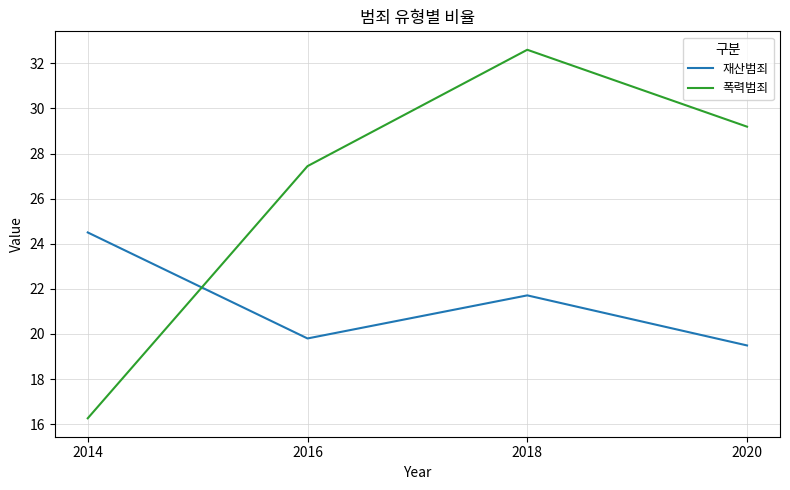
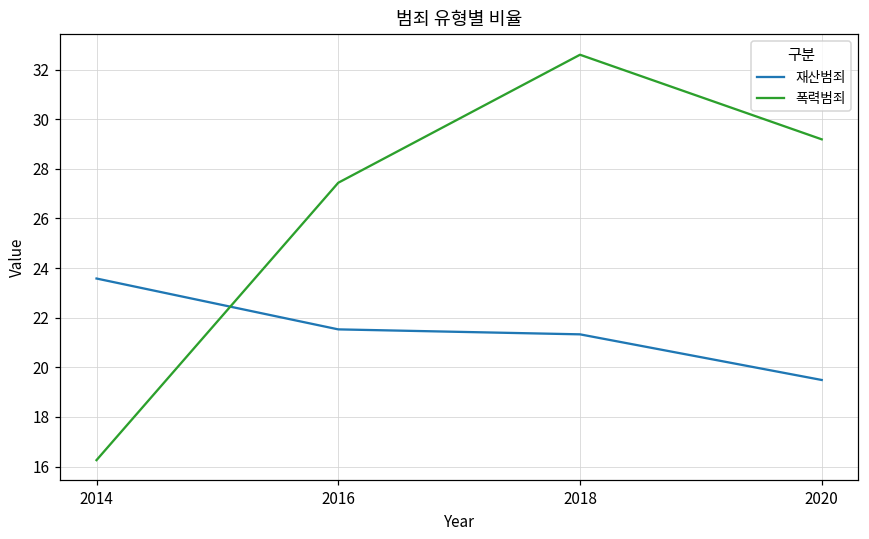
  {
    "재산범죄": {
-     "2014": 24.5,
-     "2016": 19.8,
-     "2018": 21.7,
+     "2014": 23.6,
+     "2016": 21.5,
+     "2018": 21.3,
      "2020": 19.5
    },
    "폭력범죄": {
      "2014": 16.3,
      "2016": 27.4,
      "2018": 32.6,
      "2020": 29.2
    }
  }
